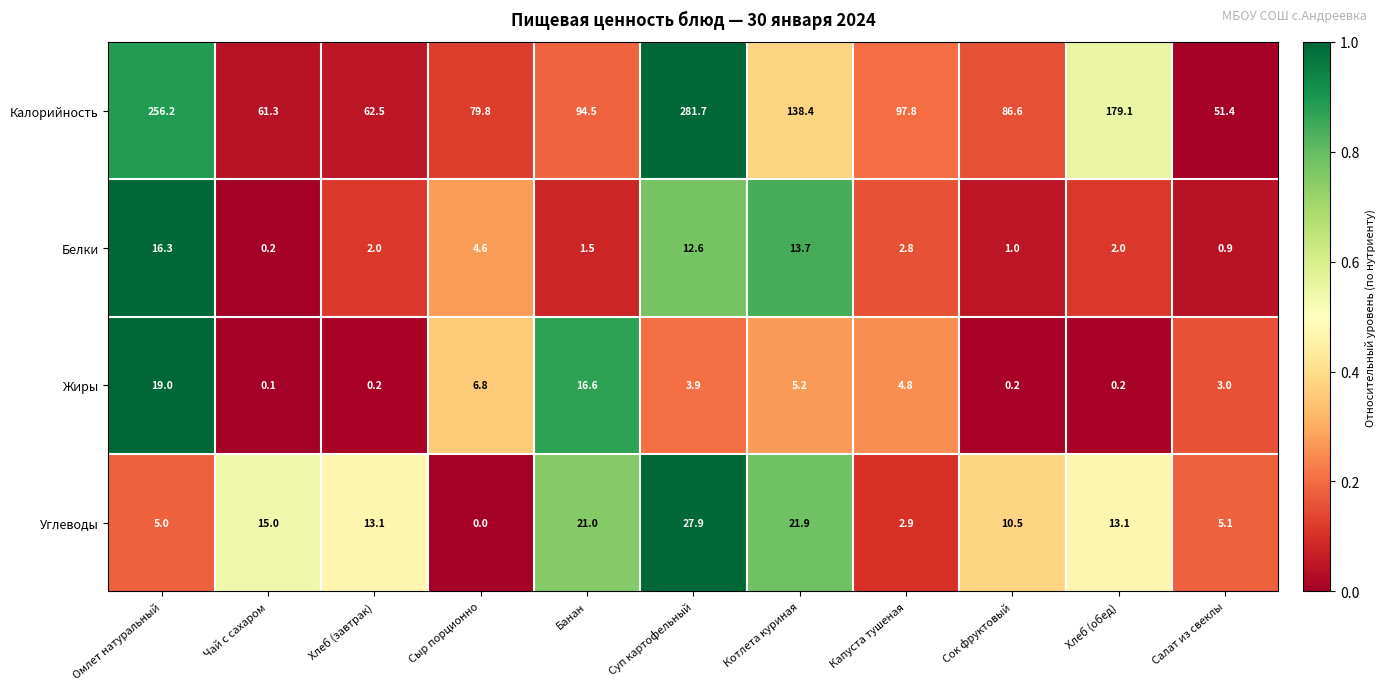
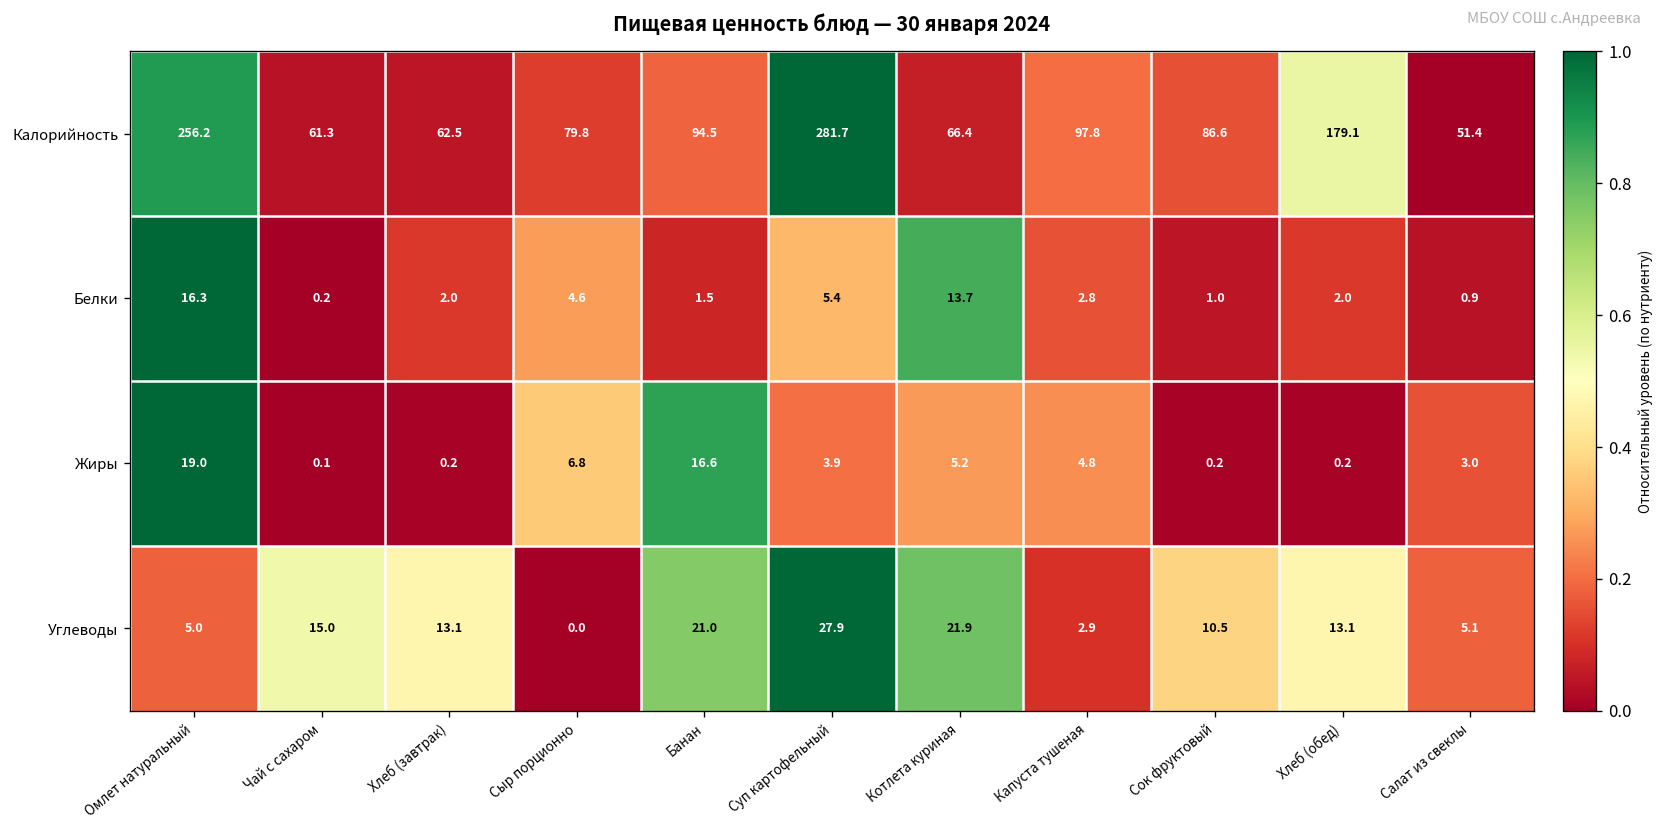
  {
    "Калорийность": {
      "Омлет натуральный": 256.2,
      "Чай с сахаром": 61.3,
      "Хлеб (завтрак)": 62.5,
      "Сыр порционно": 79.8,
      "Банан": 94.5,
      "Суп картофельный": 281.7,
-     "Котлета куриная": 138.4,
+     "Котлета куриная": 66.4,
      "Капуста тушеная": 97.8,
      "Сок фруктовый": 86.6,
      "Хлеб (обед)": 179.1,
      "Салат из свеклы": 51.4
    },
    "Белки": {
      "Омлет натуральный": 16.3,
      "Чай с сахаром": 0.2,
      "Хлеб (завтрак)": 2.0,
      "Сыр порционно": 4.6,
      "Банан": 1.5,
-     "Суп картофельный": 12.6,
+     "Суп картофельный": 5.4,
      "Котлета куриная": 13.7,
      "Капуста тушеная": 2.8,
      "Сок фруктовый": 1.0,
      "Хлеб (обед)": 2.0,
      "Салат из свеклы": 0.9
    },
    "Жиры": {
      "Омлет натуральный": 19.0,
      "Чай с сахаром": 0.1,
      "Хлеб (завтрак)": 0.2,
      "Сыр порционно": 6.8,
      "Банан": 16.6,
      "Суп картофельный": 3.9,
      "Котлета куриная": 5.2,
      "Капуста тушеная": 4.8,
      "Сок фруктовый": 0.2,
      "Хлеб (обед)": 0.2,
      "Салат из свеклы": 3.0
    },
    "Углеводы": {
      "Омлет натуральный": 5.0,
      "Чай с сахаром": 15.0,
      "Хлеб (завтрак)": 13.1,
      "Сыр порционно": 0.0,
      "Банан": 21.0,
      "Суп картофельный": 27.9,
      "Котлета куриная": 21.9,
      "Капуста тушеная": 2.9,
      "Сок фруктовый": 10.5,
      "Хлеб (обед)": 13.1,
      "Салат из свеклы": 5.1
    }
  }
